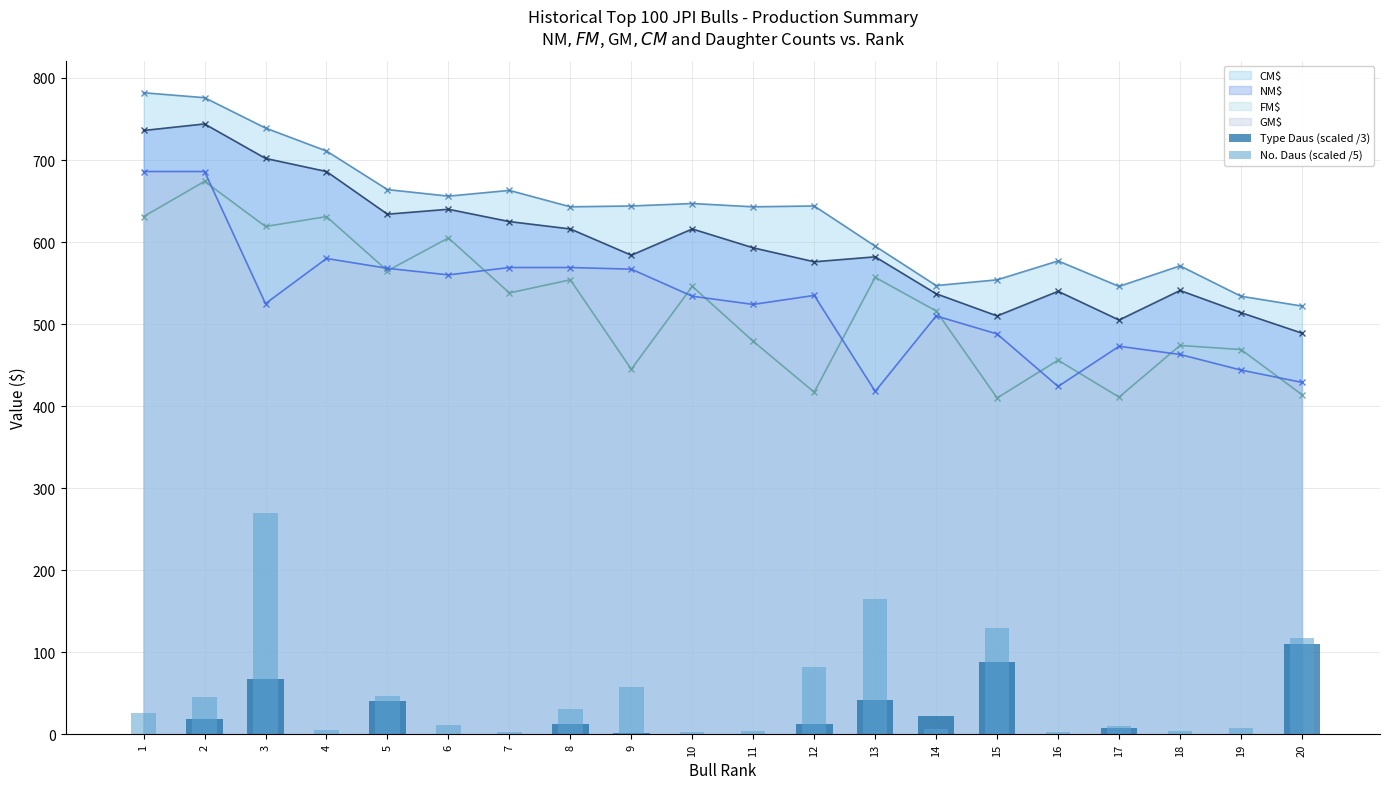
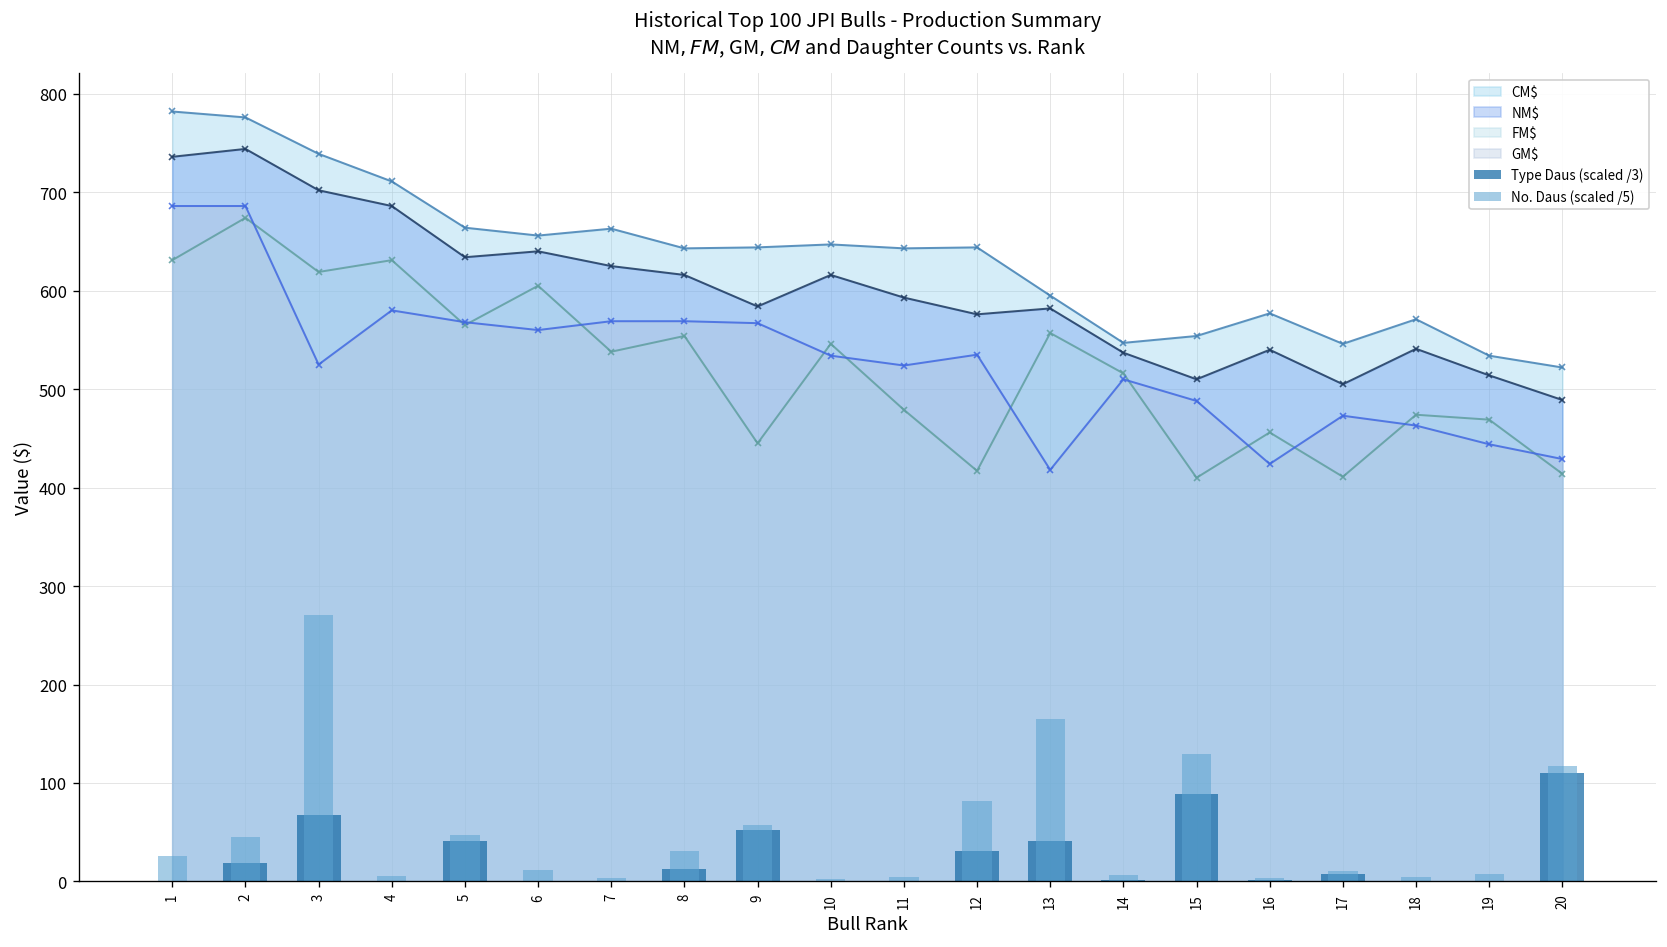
  {
    "Type Daus (scaled /3)": {
      "1": 0,
      "4": 0,
      "6": 0,
      "7": 0,
-     "9": 0,
+     "9": 50,
      "10": 0,
      "11": 0,
-     "12": 10,
-     "14": 20,
+     "12": 30,
+     "14": 0,
      "18": 0,
      "19": 0
    }
  }
